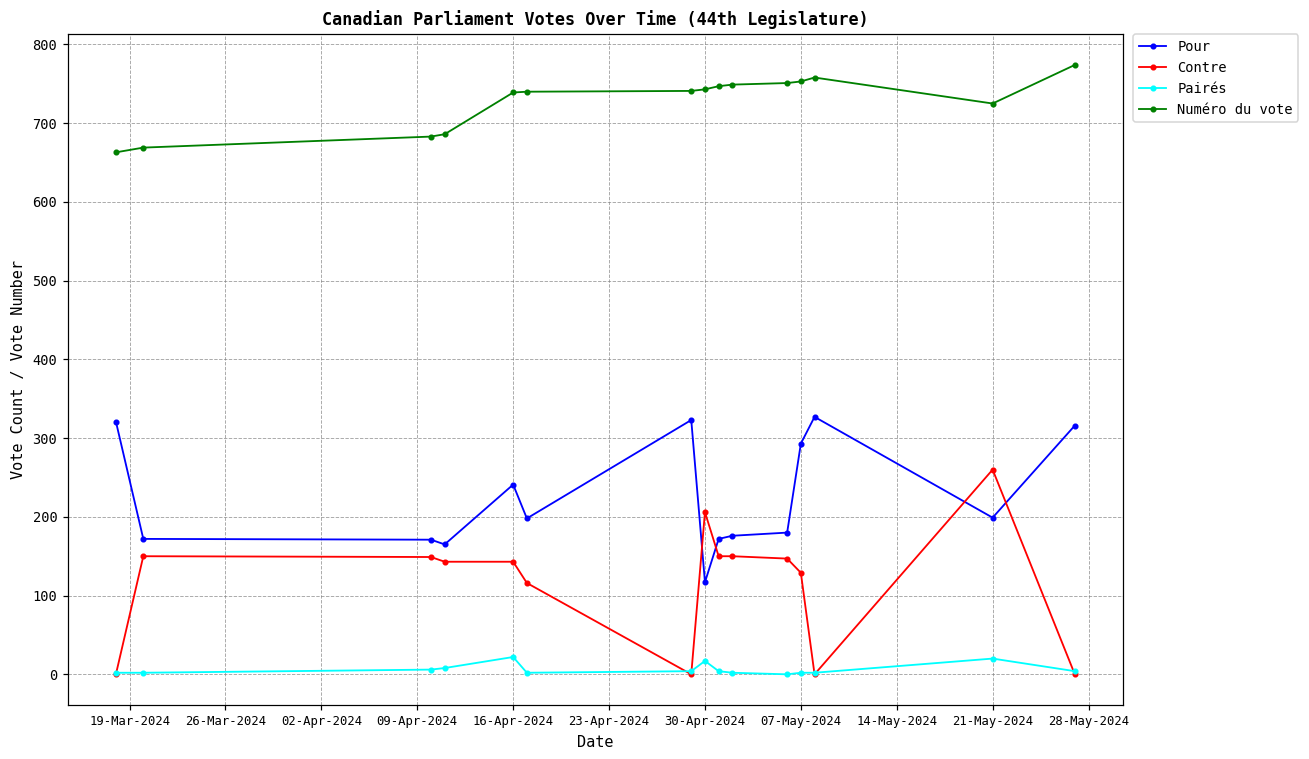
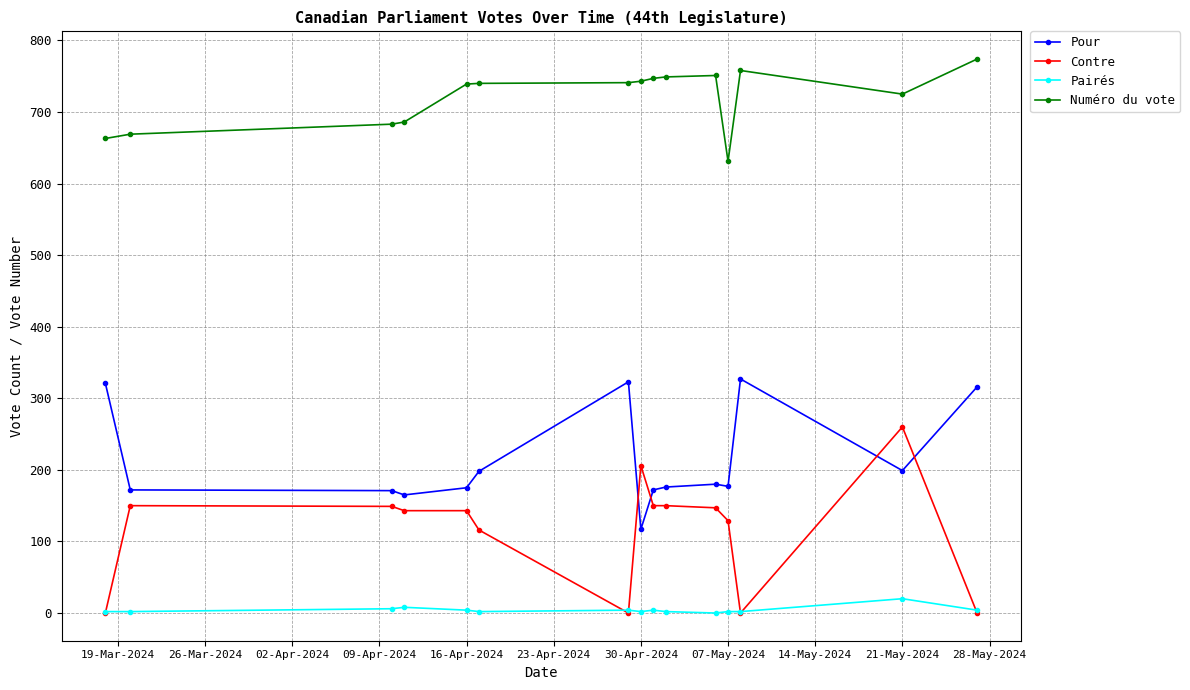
  {
    "Pour": {
-     "16-Apr-2024": 240,
+     "16-Apr-2024": 180,
      "30-Apr-2024": 120,
-     "07-May-2024": 290,
+     "07-May-2024": 180,
      "21-May-2024": 200
    },
    "Contre": {
      "16-Apr-2024": 140,
      "30-Apr-2024": 210,
      "07-May-2024": 130,
      "21-May-2024": 260
    },
    "Pairés": {
-     "16-Apr-2024": 20,
-     "30-Apr-2024": 20,
+     "16-Apr-2024": 0,
+     "30-Apr-2024": 0,
      "07-May-2024": 0,
      "21-May-2024": 20
    },
    "Numéro du vote": {
      "16-Apr-2024": 740,
      "30-Apr-2024": 740,
-     "07-May-2024": 750,
+     "07-May-2024": 630,
      "21-May-2024": 730
    }
  }
